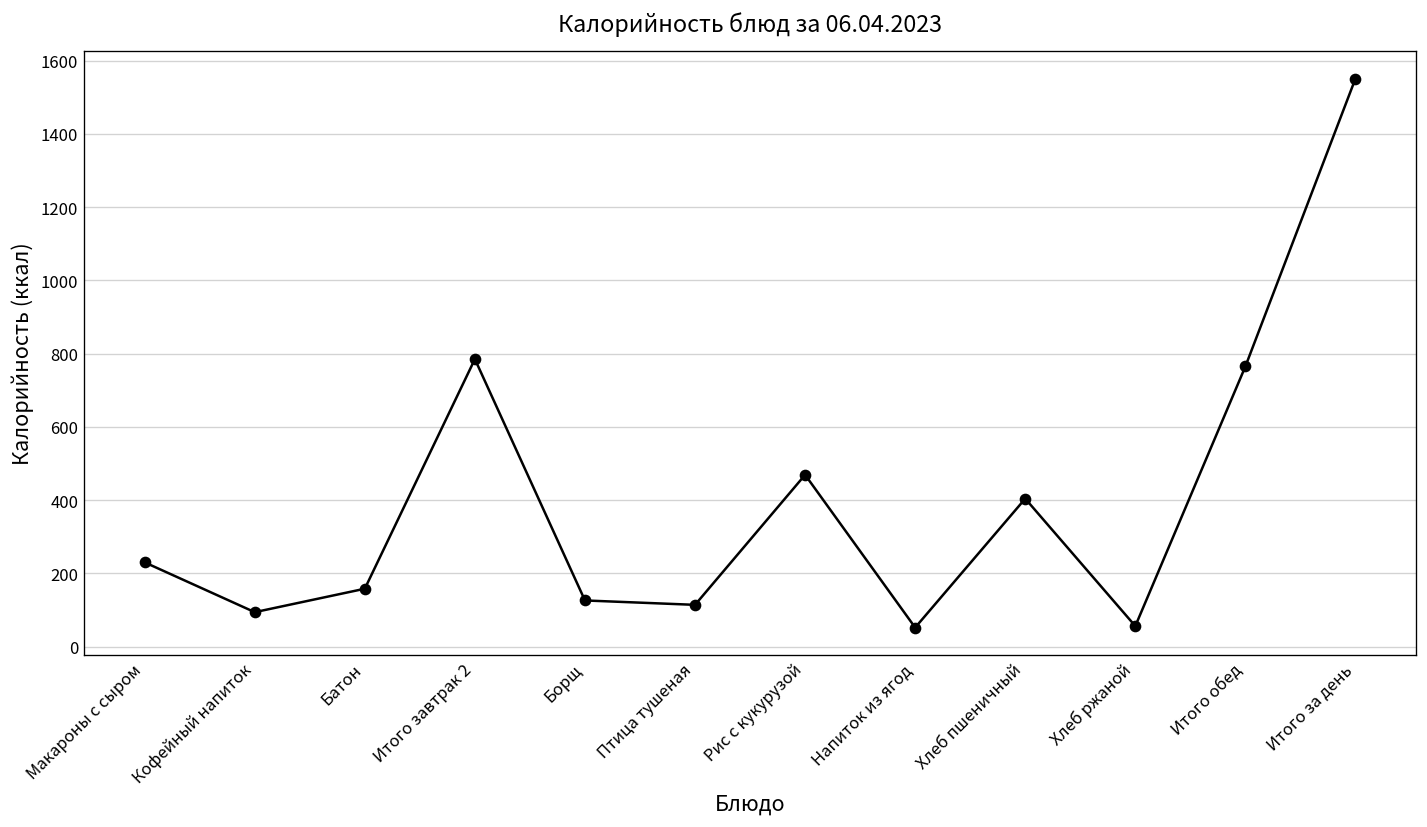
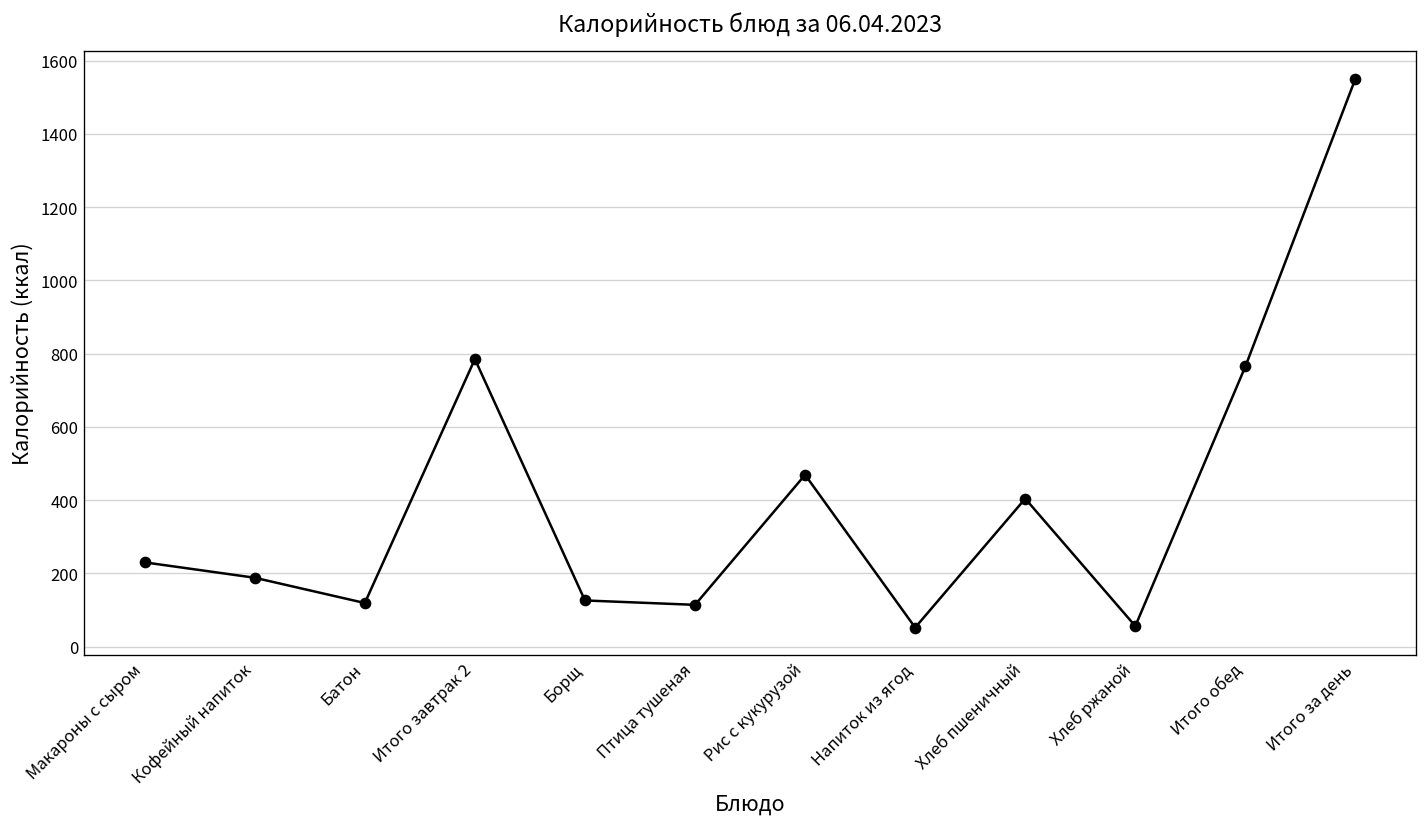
  {
    "Макароны с сыром": 230,
-   "Кофейный напиток": 90,
-   "Батон": 160,
+   "Кофейный напиток": 190,
+   "Батон": 120,
    "Итого завтрак 2": 790,
    "Борщ": 130,
    "Птица тушеная": 110,
    "Рис с кукурузой": 470,
    "Напиток из ягод": 50,
    "Хлеб пшеничный": 400,
    "Хлеб ржаной": 60,
    "Итого обед": 770,
    "Итого за день": 1550
  }
